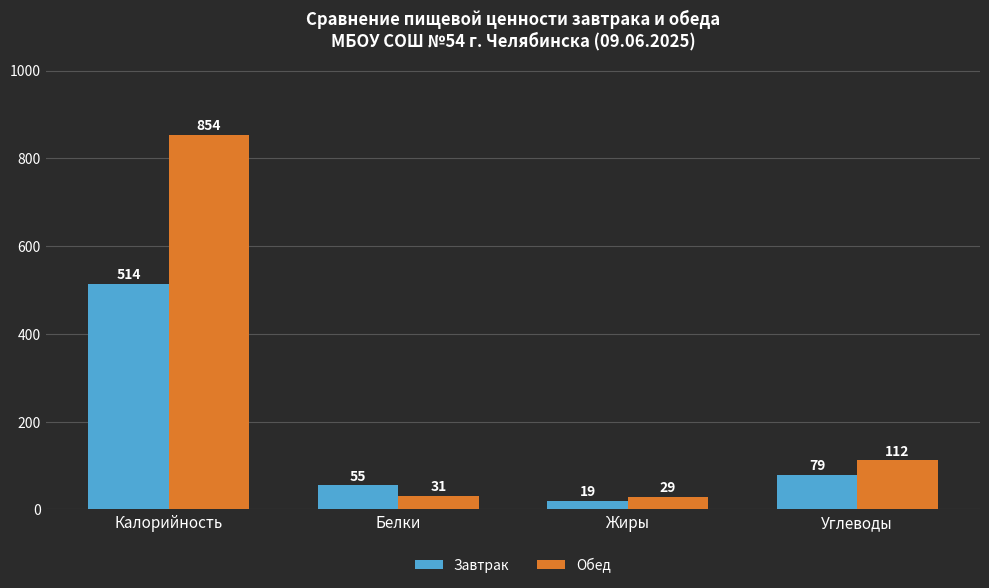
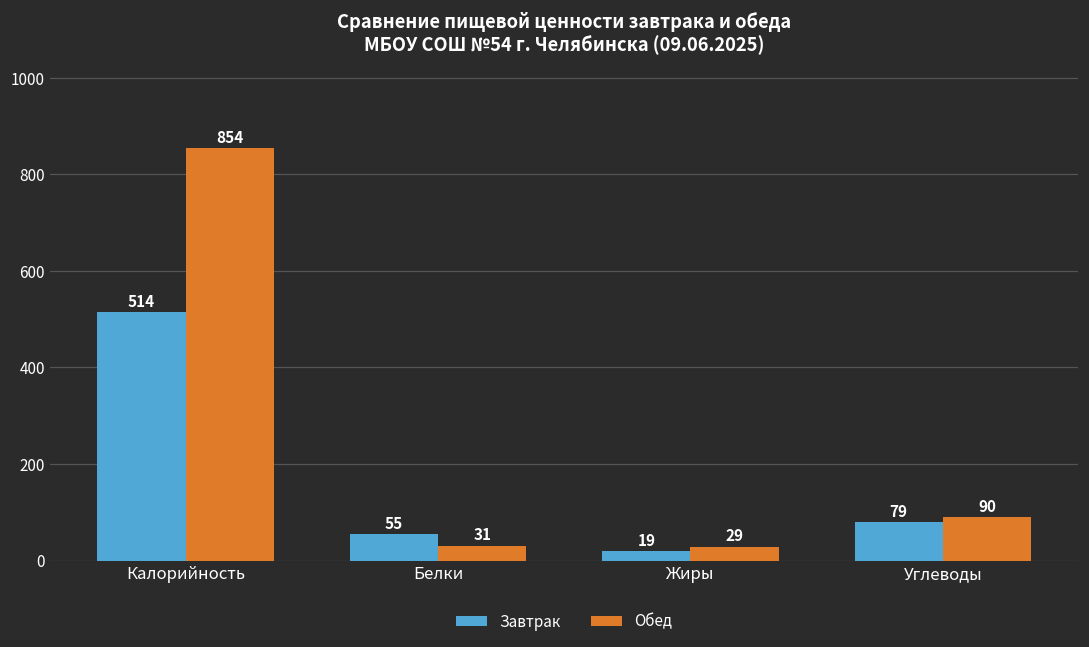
  {
    "Завтрак": {
      "Калорийность": 514,
      "Белки": 55,
      "Жиры": 19,
      "Углеводы": 79
    },
    "Обед": {
      "Калорийность": 854,
      "Белки": 31,
      "Жиры": 29,
-     "Углеводы": 112
+     "Углеводы": 90
    }
  }
